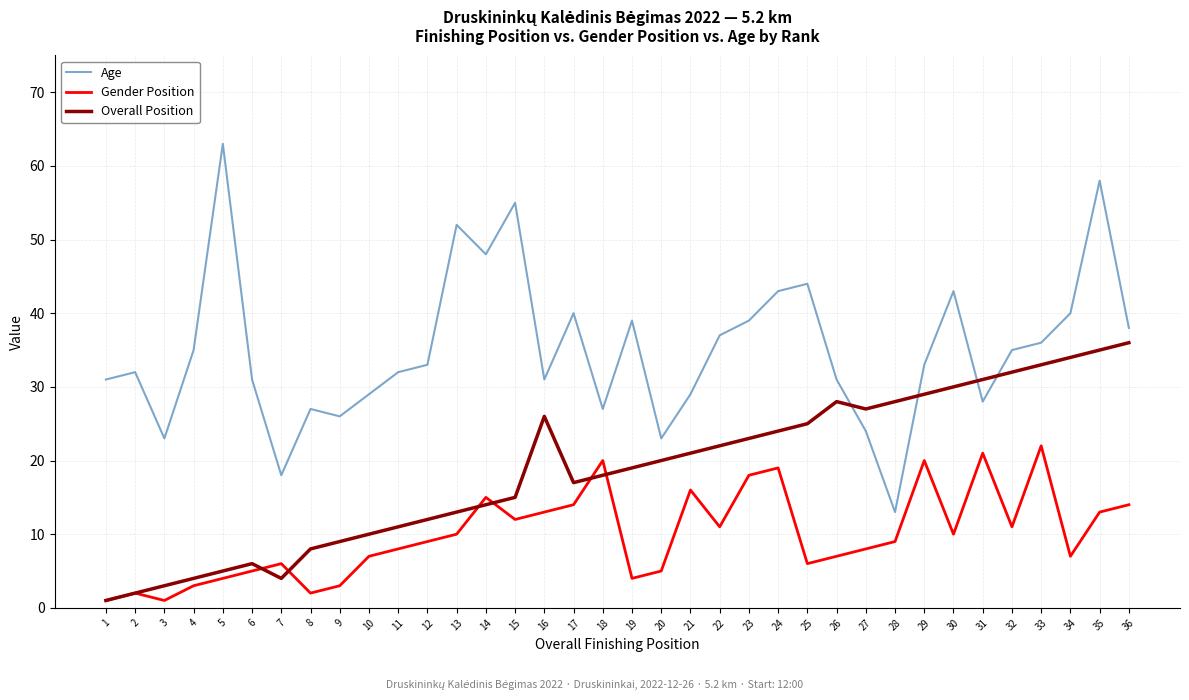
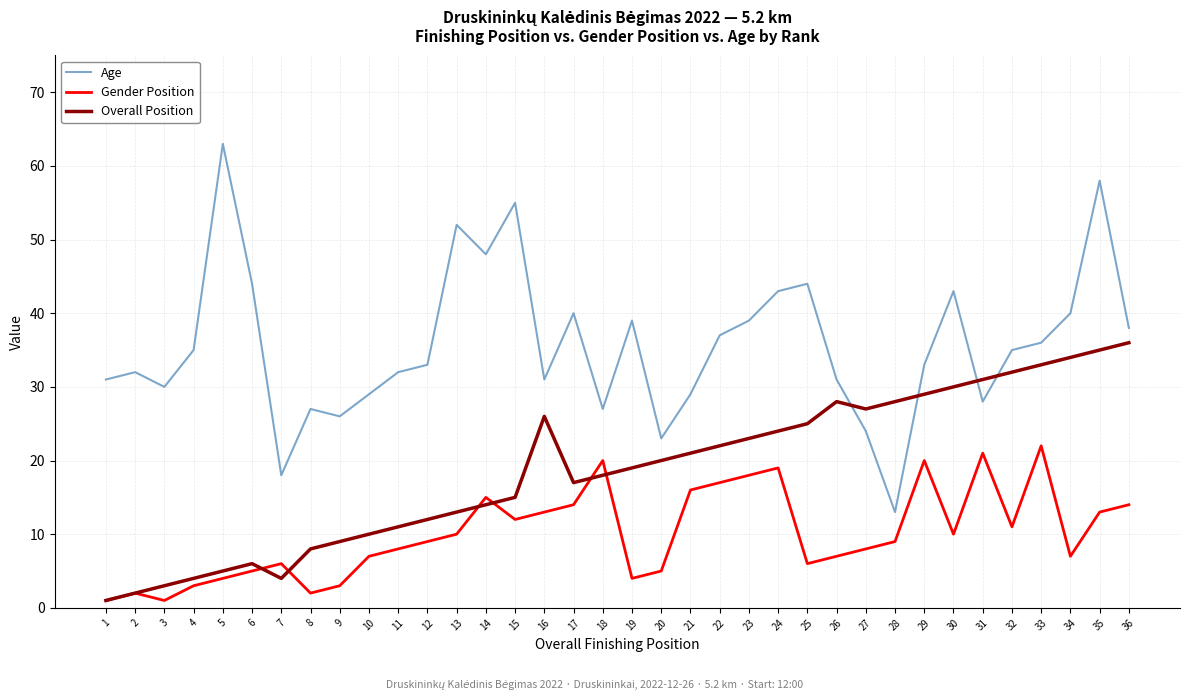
  {
    "Age": {
      "1": 31,
      "2": 32,
-     "3": 23,
+     "3": 30,
      "4": 35,
      "5": 63,
-     "6": 31,
+     "6": 44,
      "7": 18,
      "8": 27,
      "9": 26,
      "10": 29,
      "11": 32,
      "12": 33,
      "13": 52,
      "14": 48,
      "15": 55,
      "16": 31,
      "17": 40,
      "18": 27,
      "19": 39,
      "20": 23,
      "21": 29,
      "22": 37,
      "23": 39,
      "24": 43,
      "25": 44,
      "26": 31,
      "27": 24,
      "28": 13,
      "29": 33,
      "30": 43,
      "31": 28,
      "32": 35,
      "33": 36,
      "34": 40,
      "35": 58,
      "36": 38
    },
    "Gender Position": {
      "3": 1,
      "4": 3,
      "5": 4,
      "6": 5,
      "7": 6,
      "8": 2,
      "9": 3,
      "10": 7,
      "11": 8,
      "12": 9,
      "13": 10,
      "14": 15,
      "15": 12,
      "16": 13,
      "17": 14,
      "18": 20,
      "19": 4,
      "20": 5,
      "21": 16,
-     "22": 11,
+     "22": 17,
      "23": 18,
      "24": 19,
      "25": 6,
      "26": 7,
      "27": 8,
      "28": 9,
      "29": 20,
      "30": 10,
      "31": 21,
      "32": 11,
      "33": 22,
      "34": 7,
      "35": 13,
      "36": 14
    },
    "Overall Position": {
      "3": 3,
      "4": 4,
      "5": 5,
      "6": 6,
      "7": 4,
      "8": 8,
      "9": 9,
      "10": 10,
      "11": 11,
      "12": 12,
      "13": 13,
      "14": 14,
      "15": 15,
      "16": 26,
      "17": 17,
      "18": 18,
      "19": 19,
      "20": 20,
      "21": 21,
      "22": 22,
      "23": 23,
      "24": 24,
      "25": 25,
      "26": 28,
      "27": 27,
      "28": 28,
      "29": 29,
      "30": 30,
      "31": 31,
      "32": 32,
      "33": 33,
      "34": 34,
      "35": 35,
      "36": 36
    }
  }
